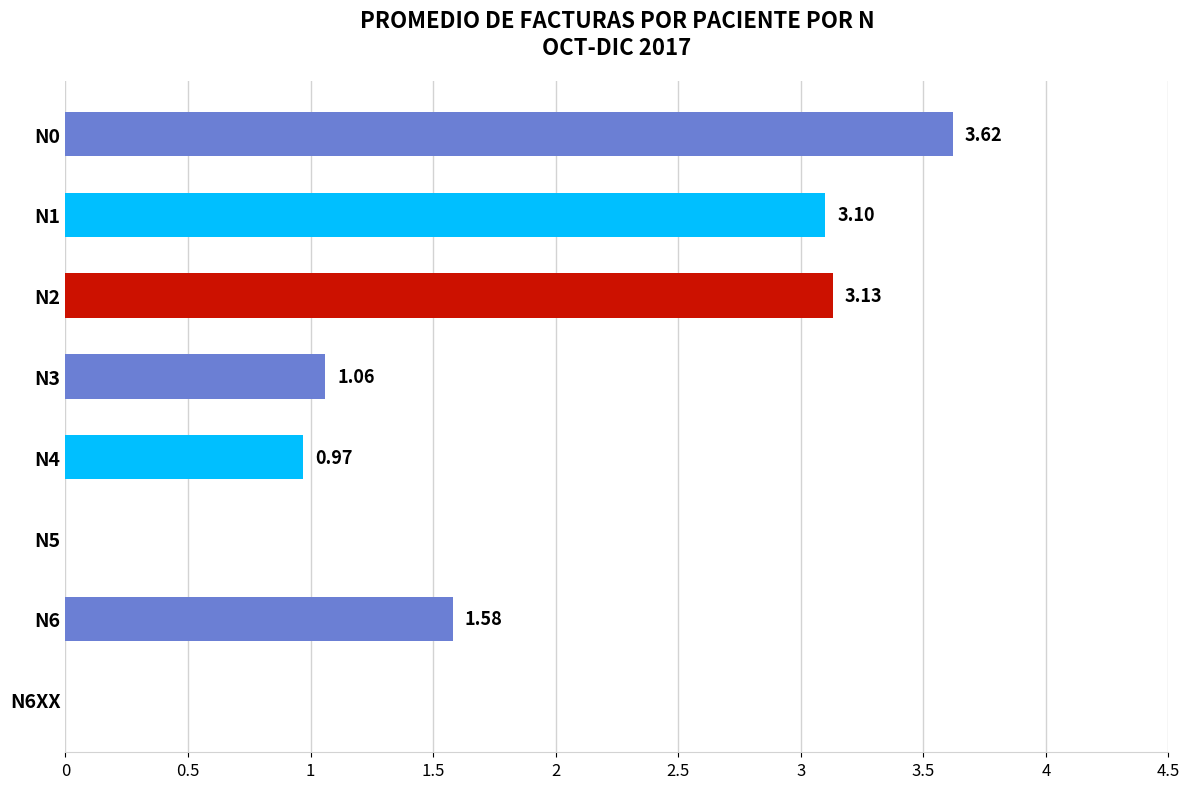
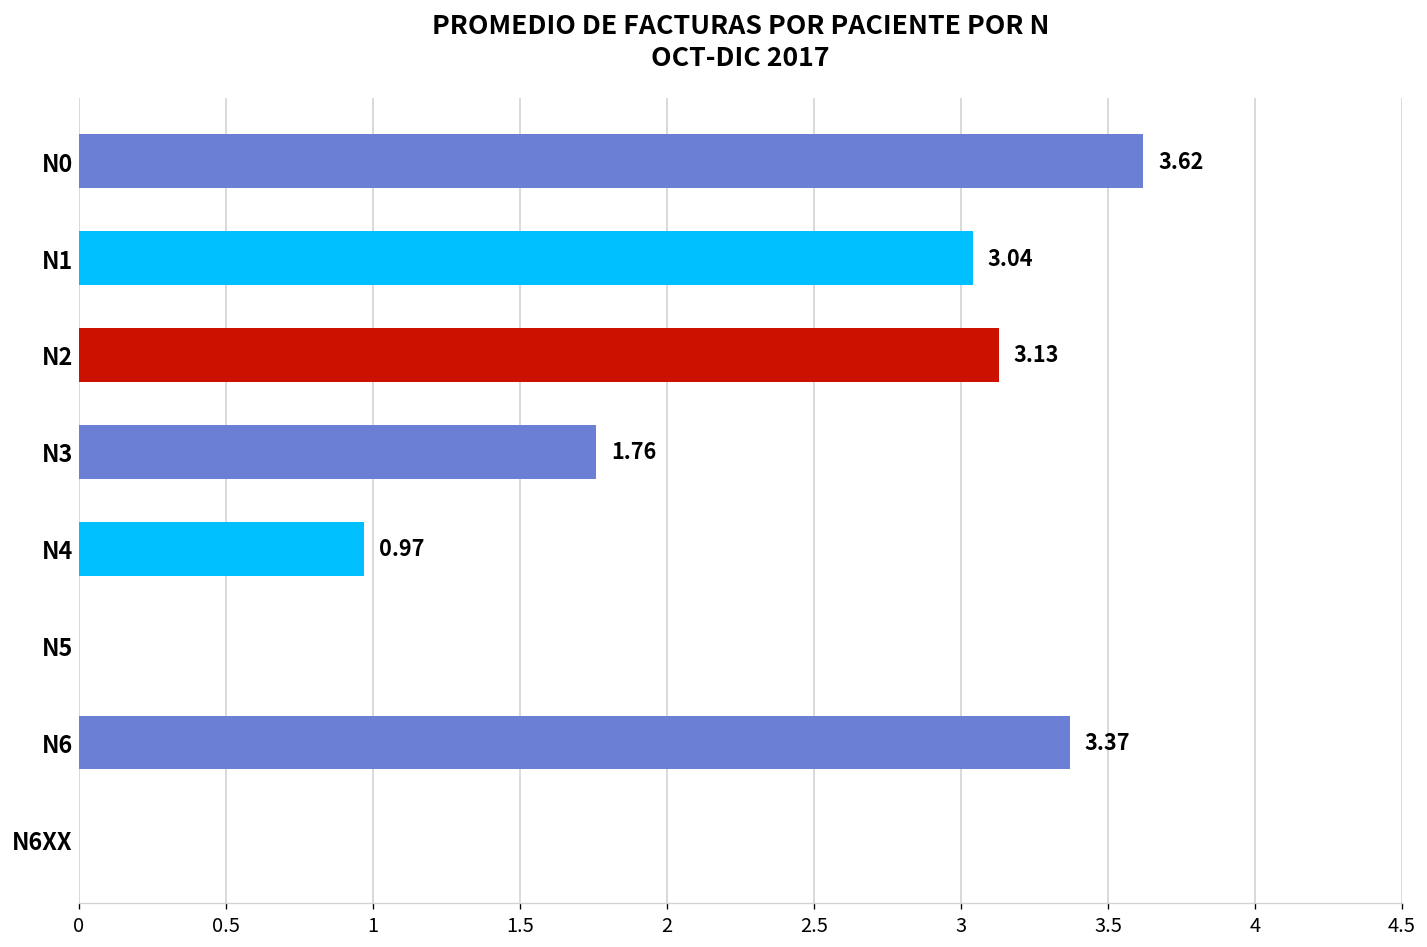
  {
    "N0": 3.62,
-   "N1": 3.10,
+   "N1": 3.04,
    "N2": 3.13,
-   "N3": 1.06,
+   "N3": 1.76,
    "N4": 0.97,
-   "N6": 1.58
+   "N6": 3.37
  }
